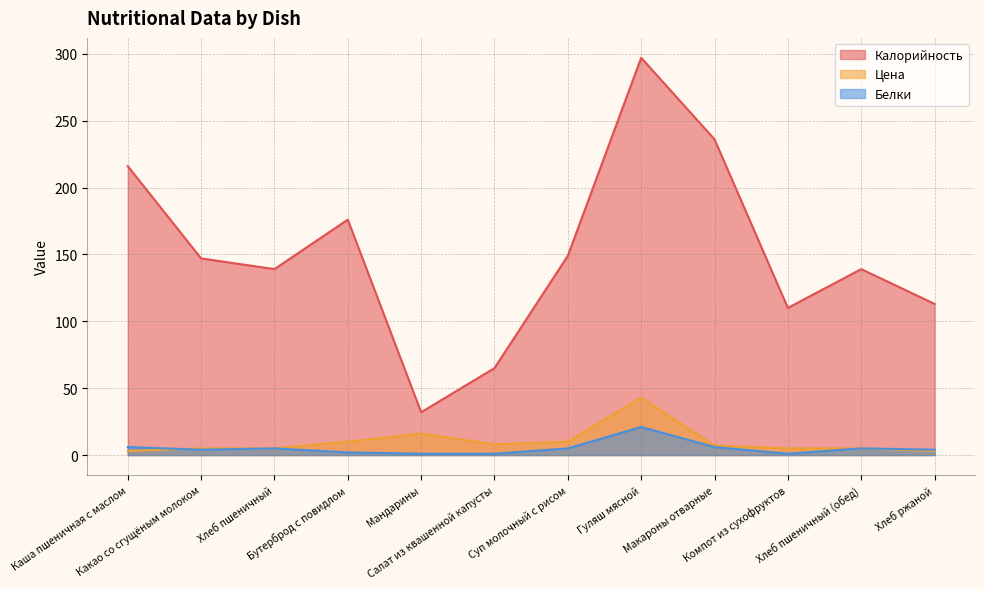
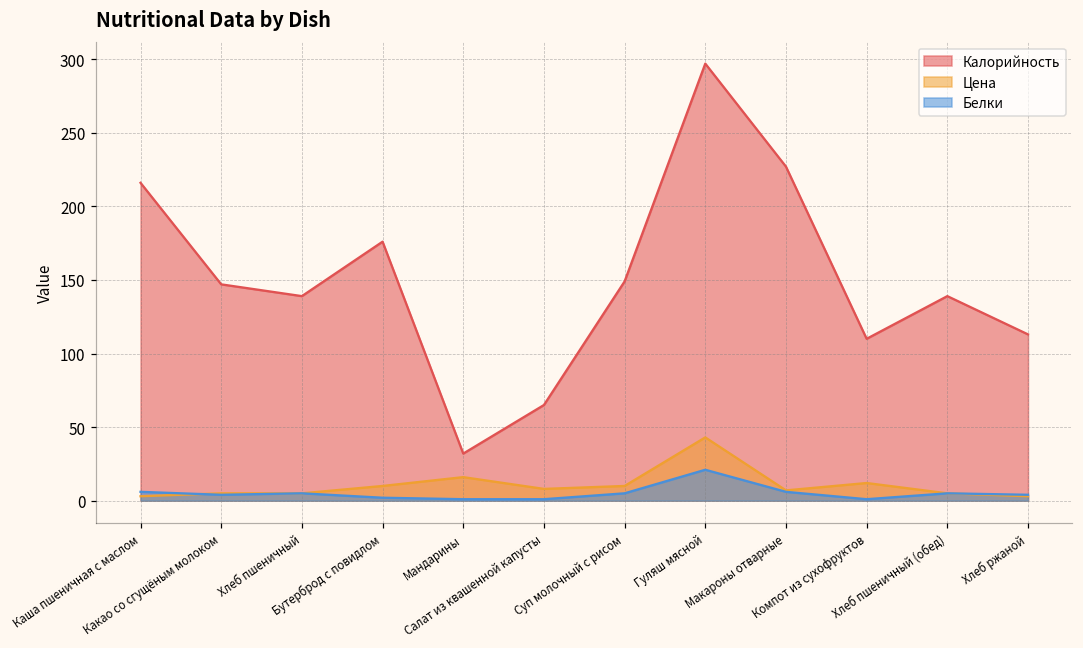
  {
    "Калорийность": {
      "Каша пшеничная с маслом": 216,
      "Какао со сгущёным молоком": 147,
      "Хлеб пшеничный": 139,
      "Бутерброд с повидлом": 176,
      "Мандарины": 32,
      "Салат из квашенной капусты": 65,
      "Суп молочный с рисом": 149,
      "Гуляш мясной": 297,
-     "Макароны отварные": 236,
+     "Макароны отварные": 227,
      "Компот из сухофруктов": 110,
      "Хлеб пшеничный (обед)": 139,
      "Хлеб ржаной": 113
    },
    "Цена": {
      "Каша пшеничная с маслом": 3,
      "Бутерброд с повидлом": 10,
      "Мандарины": 16,
      "Салат из квашенной капусты": 8,
      "Суп молочный с рисом": 10,
      "Гуляш мясной": 43,
-     "Компот из сухофруктов": 5
+     "Компот из сухофруктов": 12
    },
    "Белки": {
      "Каша пшеничная с маслом": 6,
      "Бутерброд с повидлом": 2,
      "Мандарины": 1,
      "Салат из квашенной капусты": 1,
      "Суп молочный с рисом": 5,
      "Гуляш мясной": 21,
      "Компот из сухофруктов": 1
    }
  }
